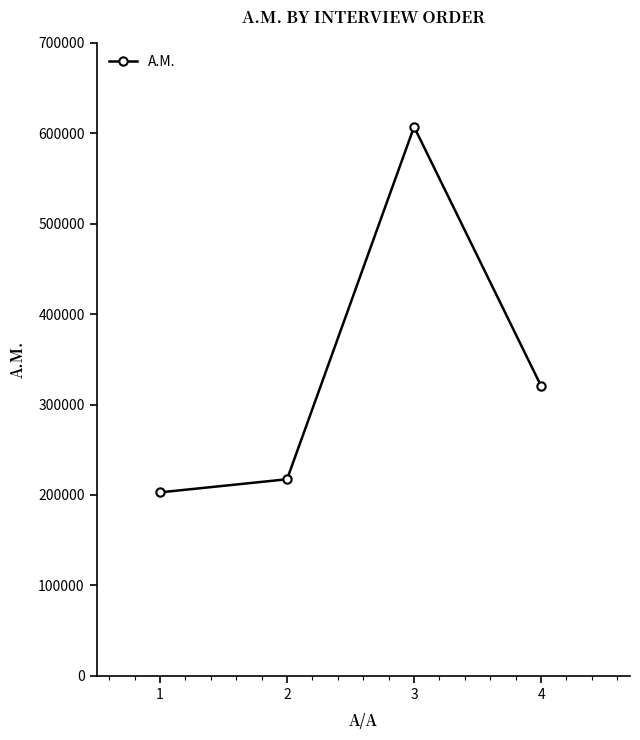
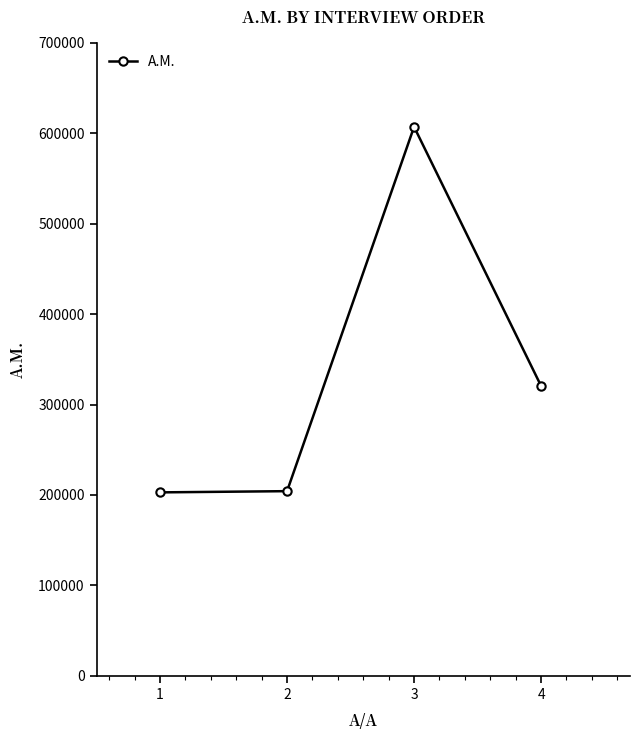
  {
    "1": 200000,
-   "2": 220000,
+   "2": 200000,
    "3": 610000,
    "4": 320000
  }
